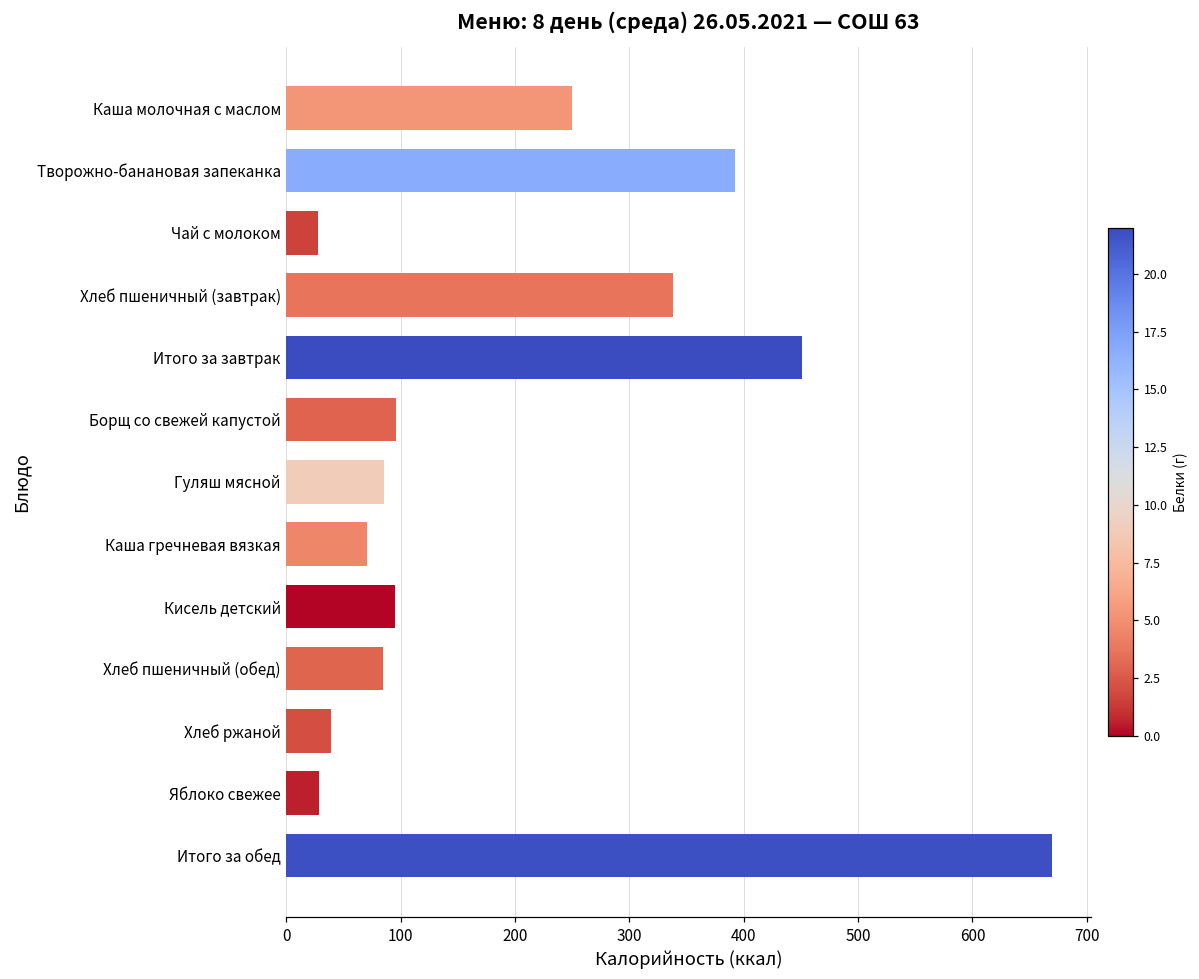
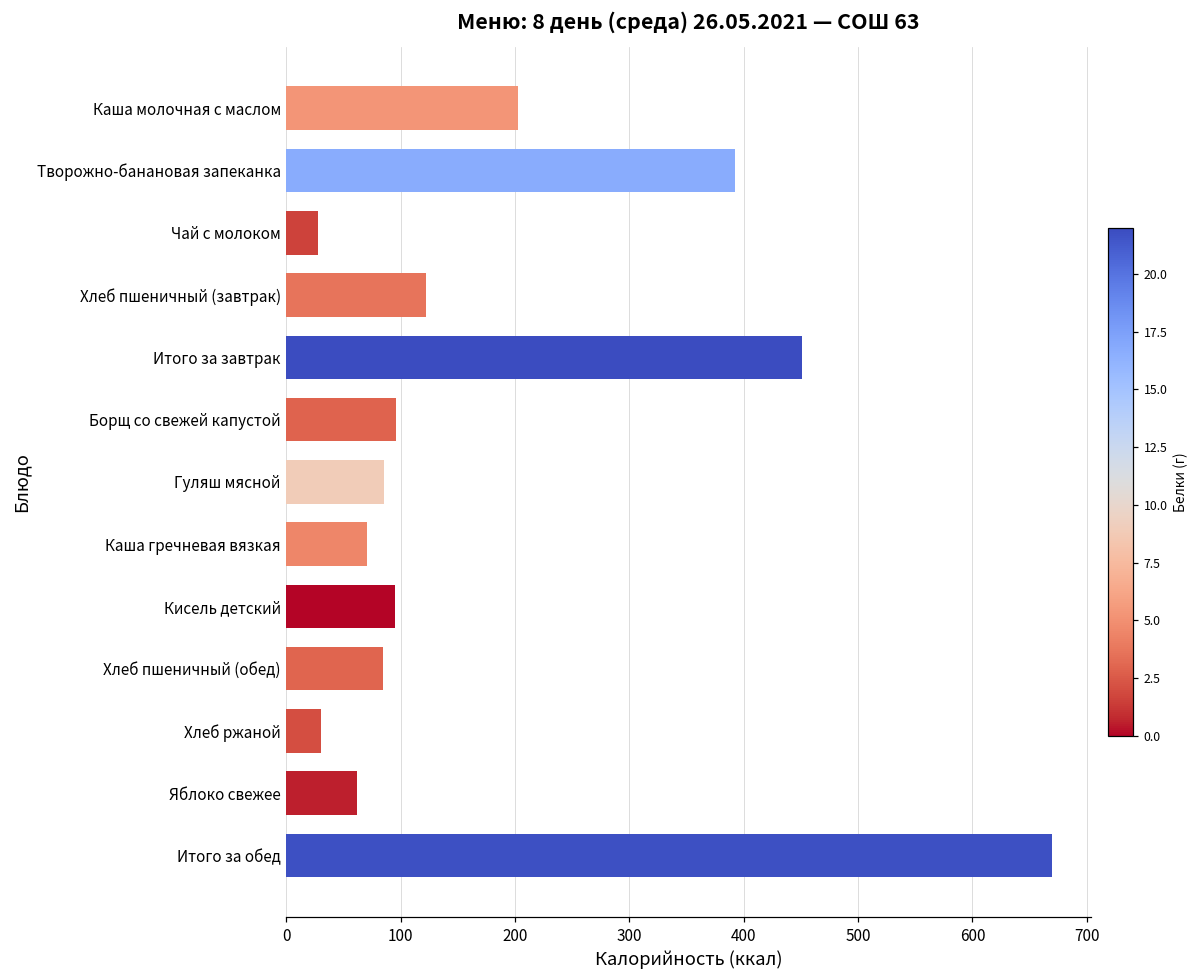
  {
-   "Каша молочная с маслом": 250,
+   "Каша молочная с маслом": 203,
    "Творожно-банановая запеканка": 392,
    "Чай с молоком": 28,
-   "Хлеб пшеничный (завтрак)": 338,
+   "Хлеб пшеничный (завтрак)": 123,
    "Итого за завтрак": 451,
    "Борщ со свежей капустой": 96,
    "Гуляш мясной": 85,
    "Каша гречневая вязкая": 71,
    "Кисель детский": 95,
    "Хлеб пшеничный (обед)": 84,
-   "Хлеб ржаной": 39,
-   "Яблоко свежее": 29,
+   "Хлеб ржаной": 30,
+   "Яблоко свежее": 62,
    "Итого за обед": 670
  }
